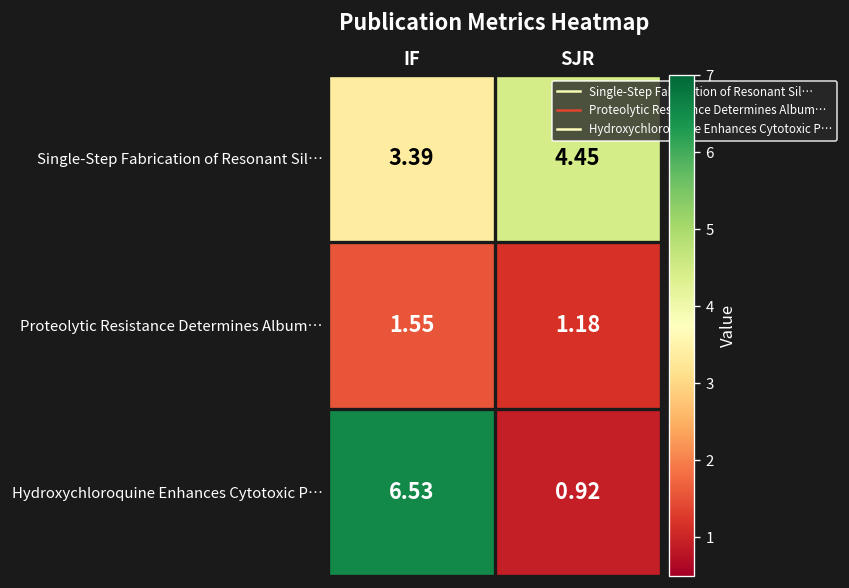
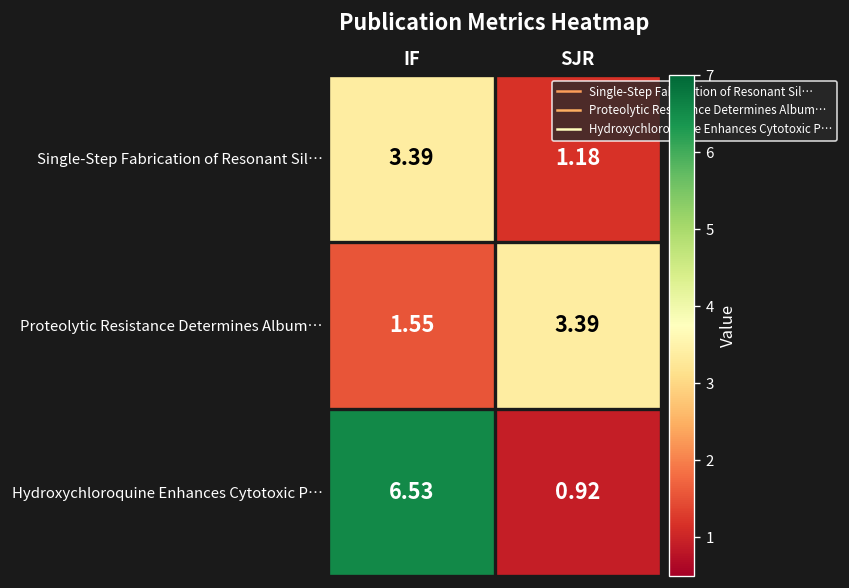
  {
    "Single-Step Fabrication of Resonant Sil…": {
      "IF": 3.39,
-     "SJR": 4.45
+     "SJR": 1.18
    },
    "Proteolytic Resistance Determines Album…": {
      "IF": 1.55,
-     "SJR": 1.18
+     "SJR": 3.39
    },
    "Hydroxychloroquine Enhances Cytotoxic P…": {
      "IF": 6.53,
      "SJR": 0.92
    }
  }
